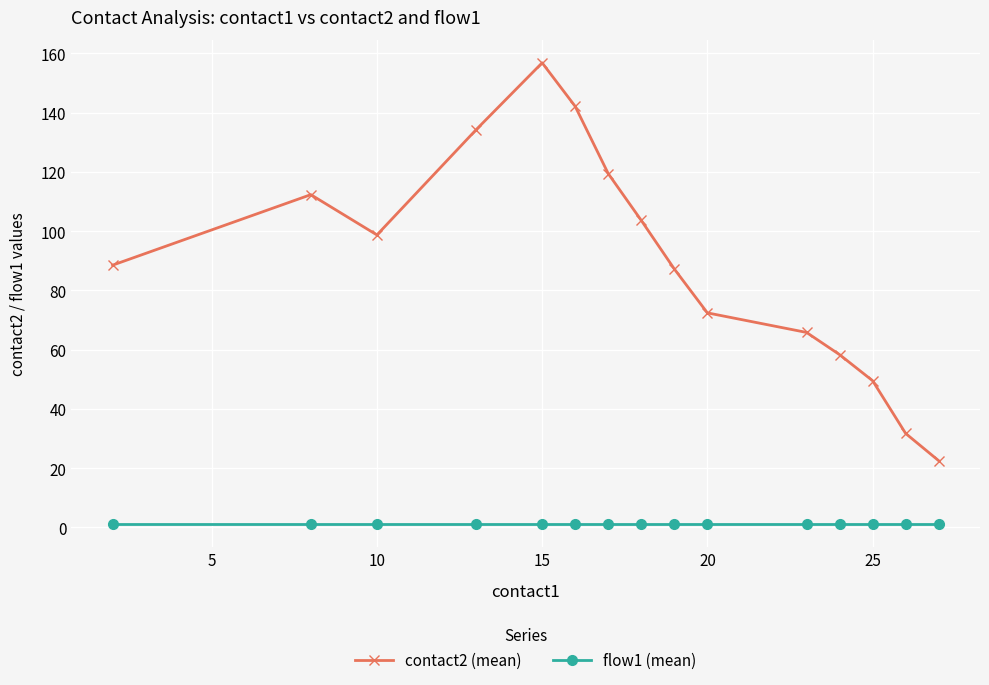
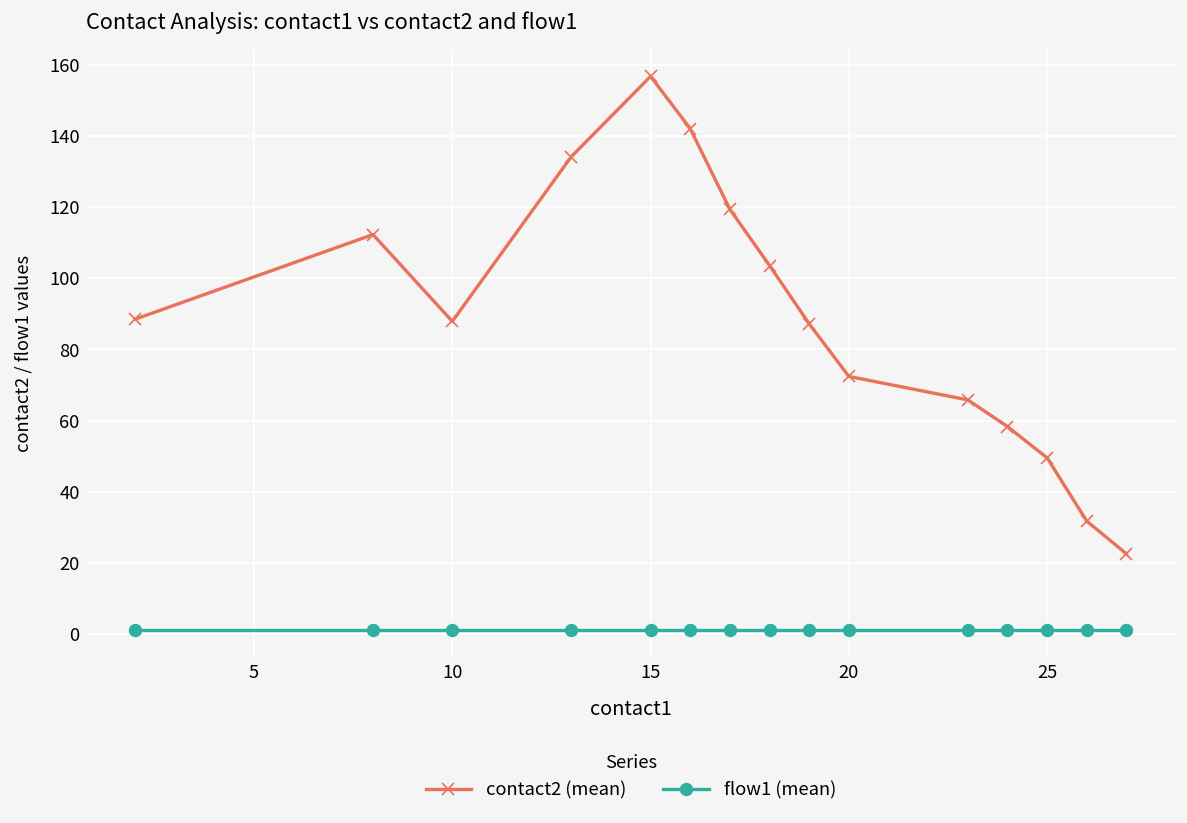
  {
    "contact2 (mean)": {
-     "10": 99,
+     "10": 88,
      "15": 157,
      "20": 72,
      "25": 50
    },
    "flow1 (mean)": {
      "10": 1,
      "15": 1,
      "20": 1,
      "25": 1
    }
  }
